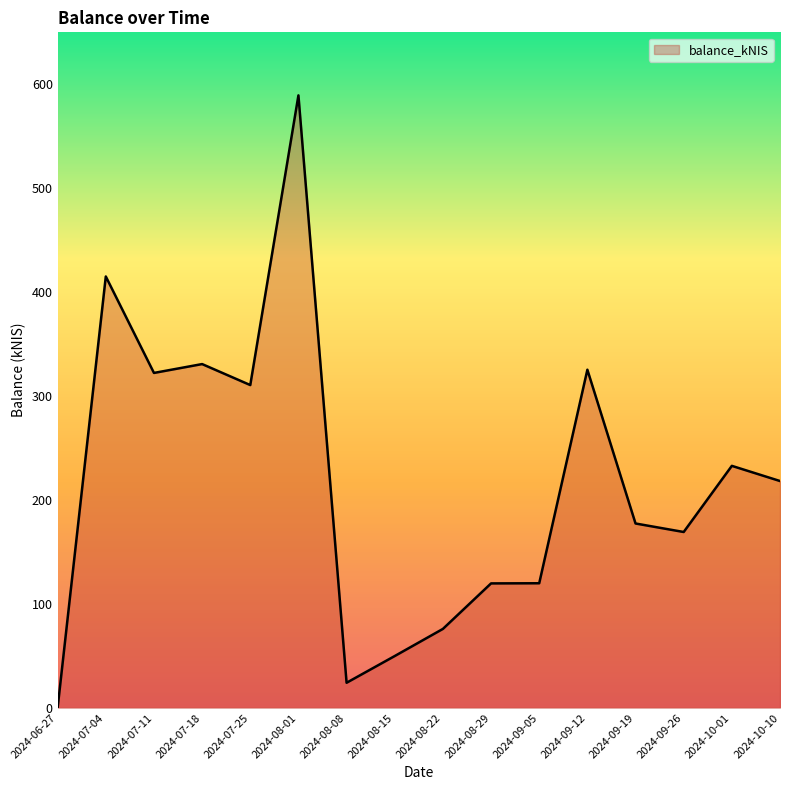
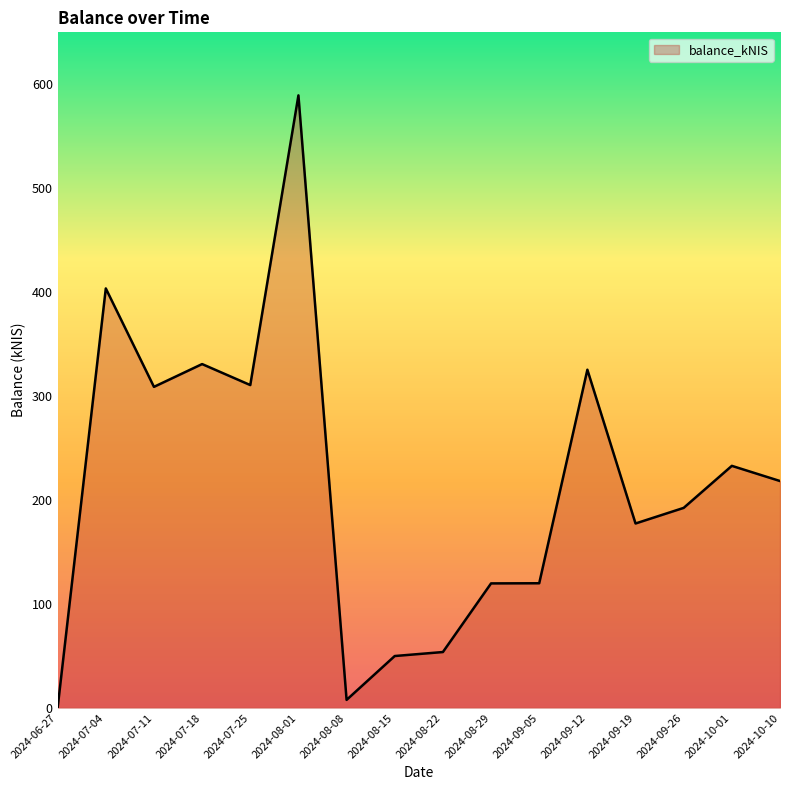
  {
    "2024-06-27": 0,
-   "2024-07-04": 415,
-   "2024-07-11": 322,
+   "2024-07-04": 404,
+   "2024-07-11": 309,
    "2024-07-18": 331,
    "2024-07-25": 311,
    "2024-08-01": 589,
-   "2024-08-08": 24,
+   "2024-08-08": 8,
    "2024-08-15": 50,
-   "2024-08-22": 76,
+   "2024-08-22": 54,
    "2024-08-29": 120,
    "2024-09-05": 120,
    "2024-09-12": 325,
    "2024-09-19": 177,
-   "2024-09-26": 169,
+   "2024-09-26": 192,
    "2024-10-01": 233,
    "2024-10-10": 218
  }
